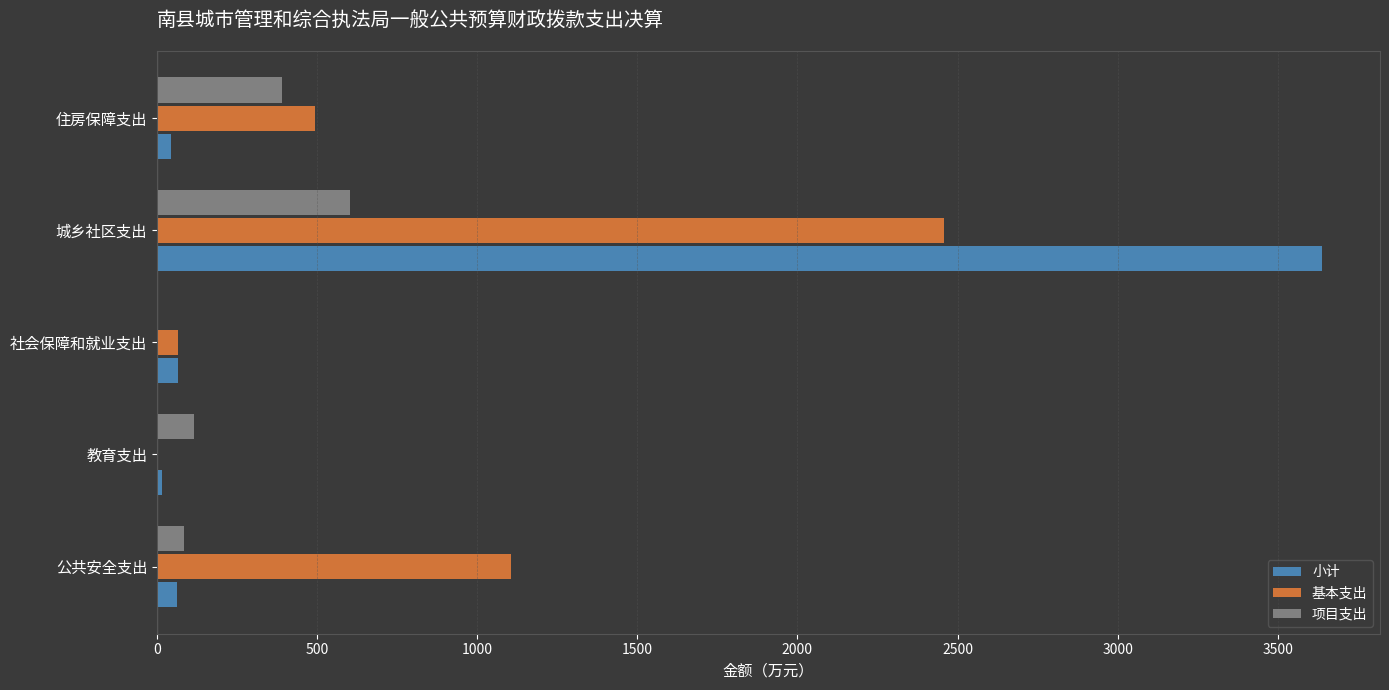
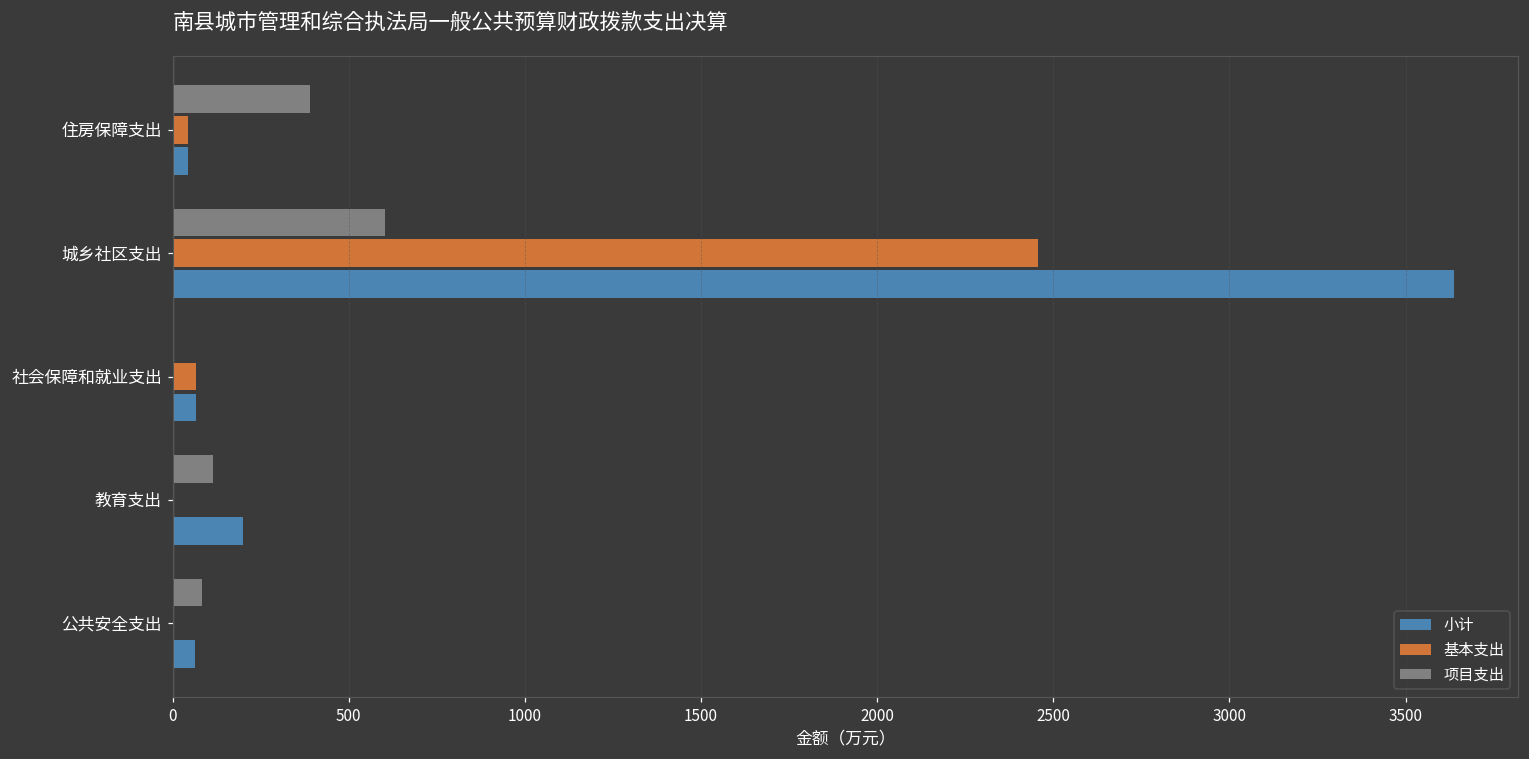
  {
    "小计": {
      "住房保障支出": 40,
      "城乡社区支出": 3640,
      "社会保障和就业支出": 70,
-     "教育支出": 20,
+     "教育支出": 200,
      "公共安全支出": 60
    },
    "基本支出": {
-     "住房保障支出": 490,
+     "住房保障支出": 40,
      "城乡社区支出": 2460,
      "社会保障和就业支出": 70,
      "教育支出": 0,
-     "公共安全支出": 1110
+     "公共安全支出": 0
    },
    "项目支出": {
      "住房保障支出": 390,
      "城乡社区支出": 600,
      "社会保障和就业支出": 0,
      "教育支出": 120,
      "公共安全支出": 80
    }
  }
